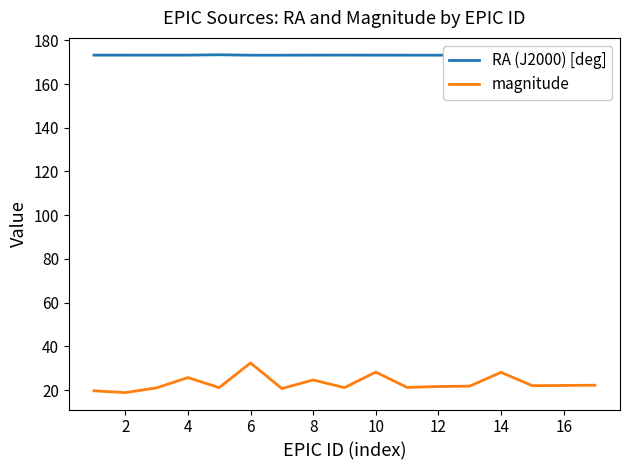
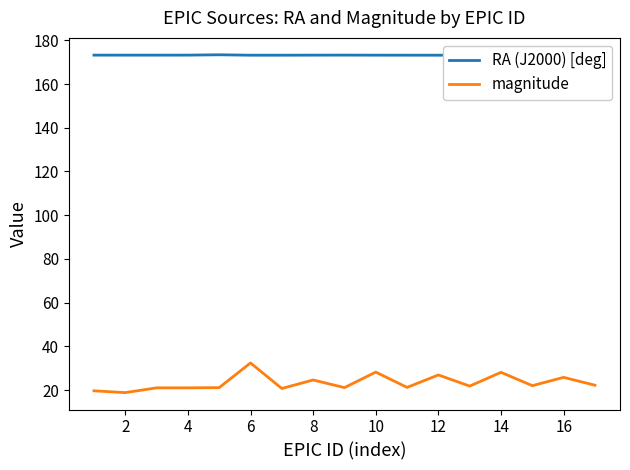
  {
    "RA (J2000) [deg]": {
      "2": 173,
      "4": 173,
      "6": 173,
      "8": 173,
      "10": 173,
      "12": 173
    },
    "magnitude": {
      "2": 19,
-     "4": 26,
+     "4": 21,
      "6": 32,
      "8": 25,
      "10": 28,
-     "12": 22,
+     "12": 27,
      "14": 28,
-     "16": 22
+     "16": 26
    }
  }
